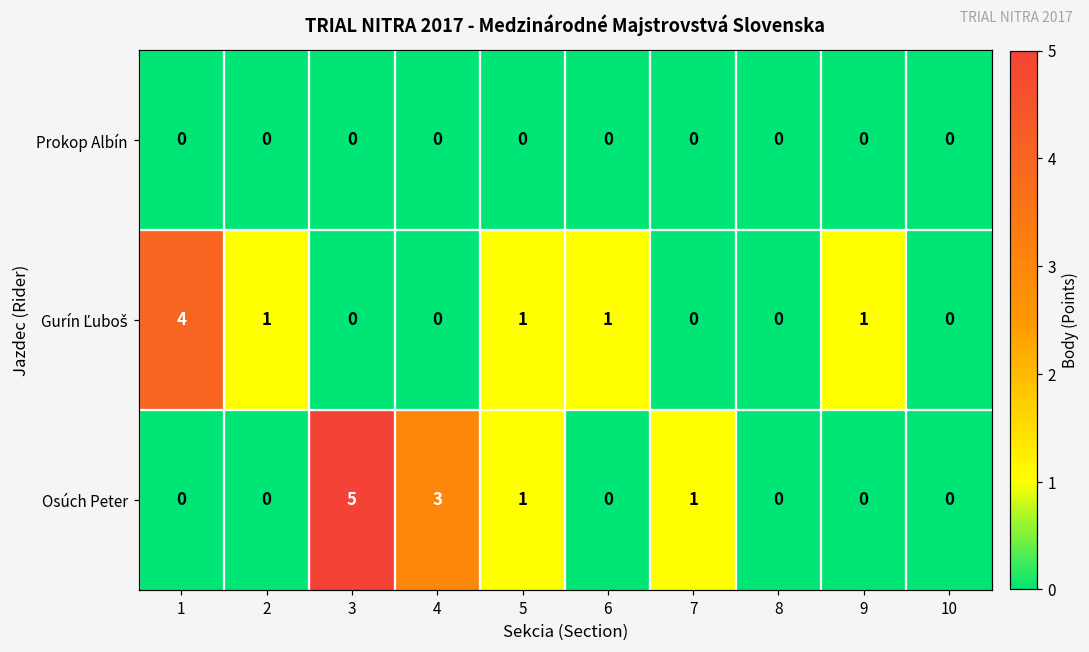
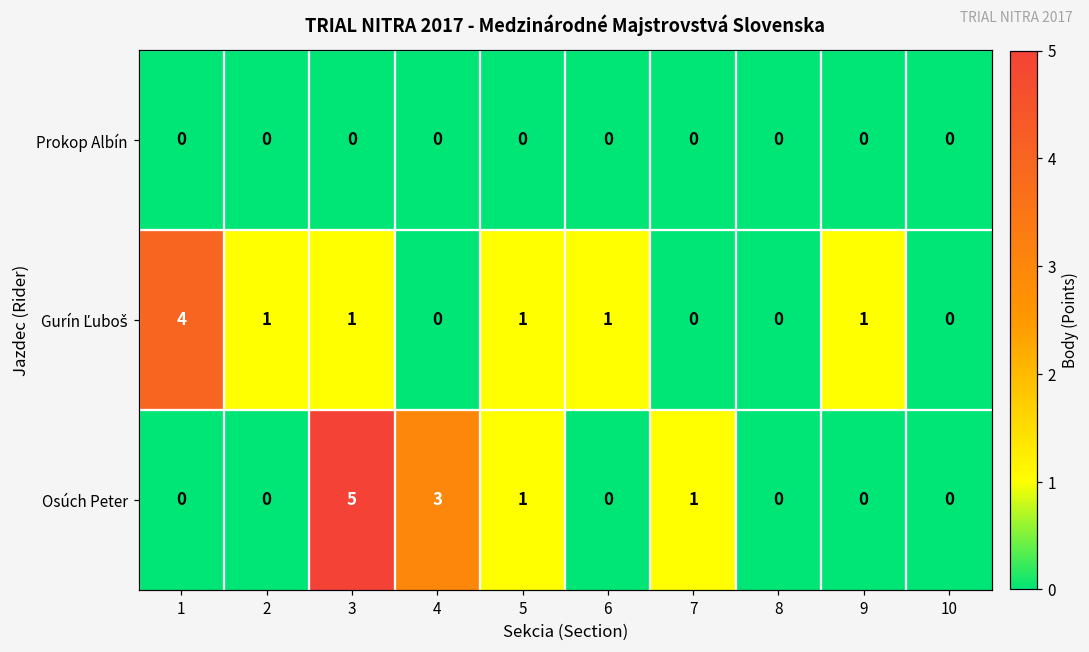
  {
    "Prokop Albín": {
      "1": 0,
      "2": 0,
      "3": 0,
      "4": 0,
      "5": 0,
      "6": 0,
      "7": 0,
      "8": 0,
      "9": 0,
      "10": 0
    },
    "Gurín Ľuboš": {
      "1": 4,
      "2": 1,
-     "3": 0,
+     "3": 1,
      "4": 0,
      "5": 1,
      "6": 1,
      "7": 0,
      "8": 0,
      "9": 1,
      "10": 0
    },
    "Osúch Peter": {
      "1": 0,
      "2": 0,
      "3": 5,
      "4": 3,
      "5": 1,
      "6": 0,
      "7": 1,
      "8": 0,
      "9": 0,
      "10": 0
    }
  }
